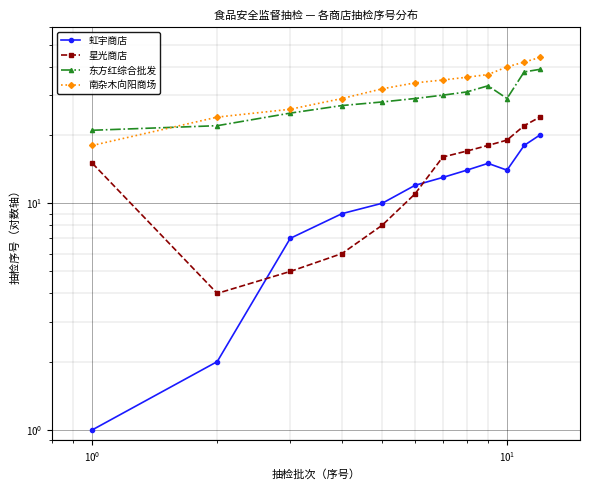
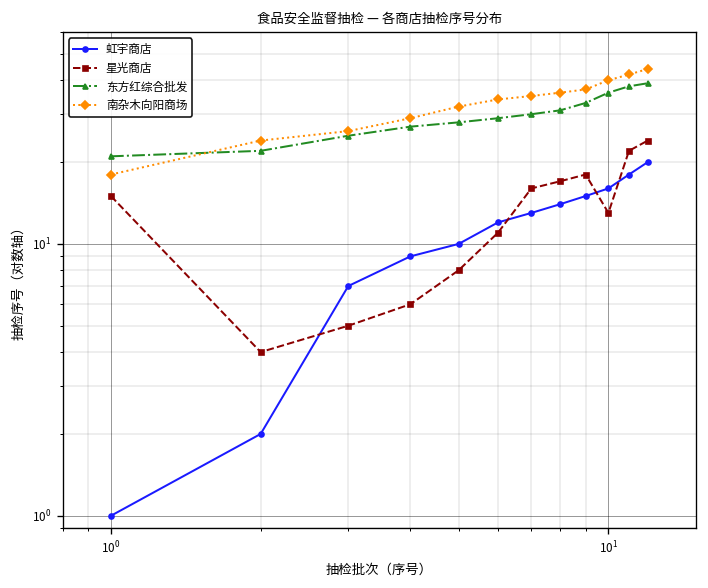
  {
    "虹宇商店": {
      "10^0": 1,
-     "10^1": 14
+     "10^1": 16
    },
    "星光商店": {
      "10^0": 15,
-     "10^1": 19
+     "10^1": 13
    },
    "东方红综合批发": {
      "10^0": 21,
-     "10^1": 29
+     "10^1": 36
    },
    "南杂木向阳商场": {
      "10^0": 18,
      "10^1": 40
    }
  }
